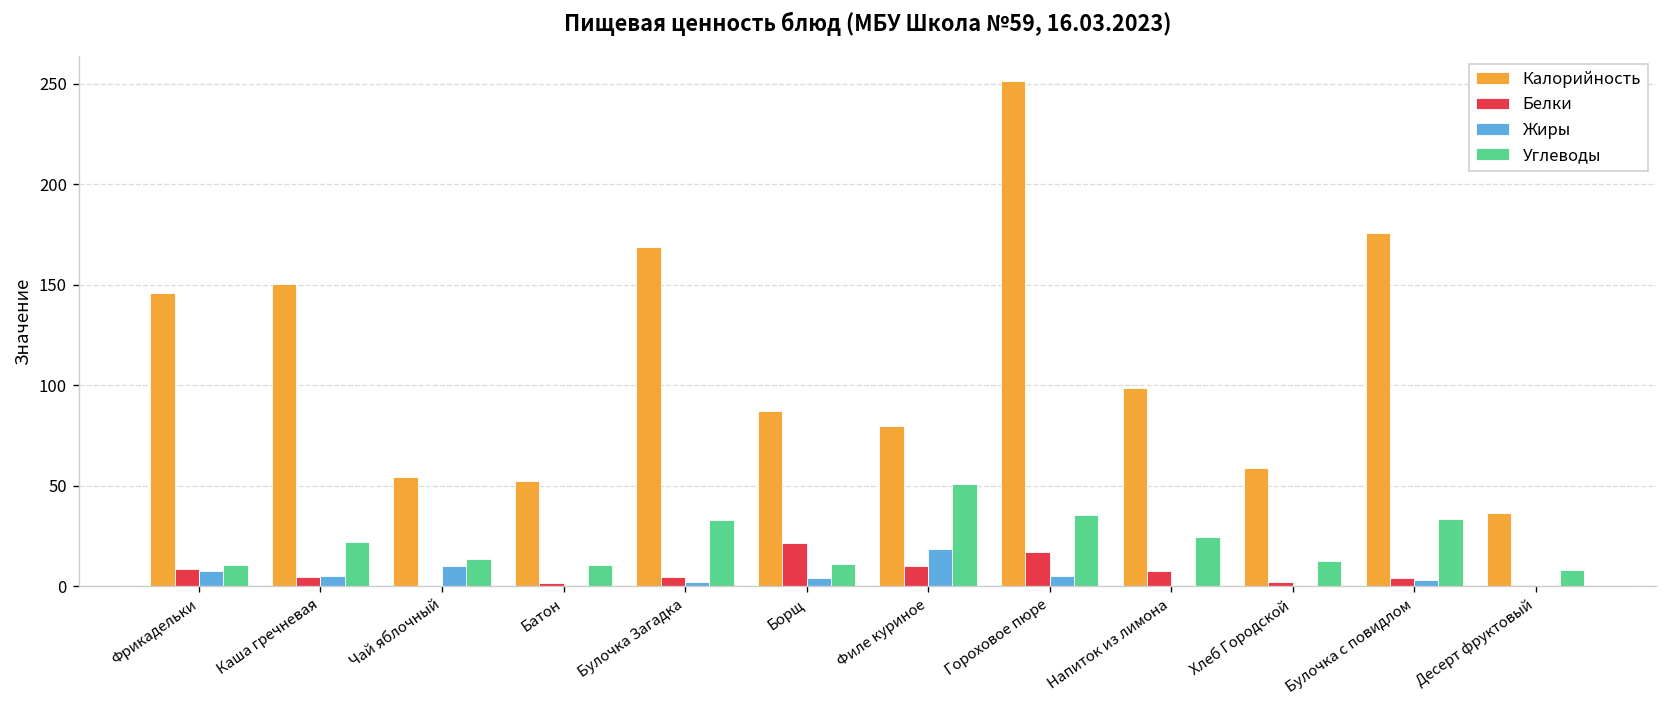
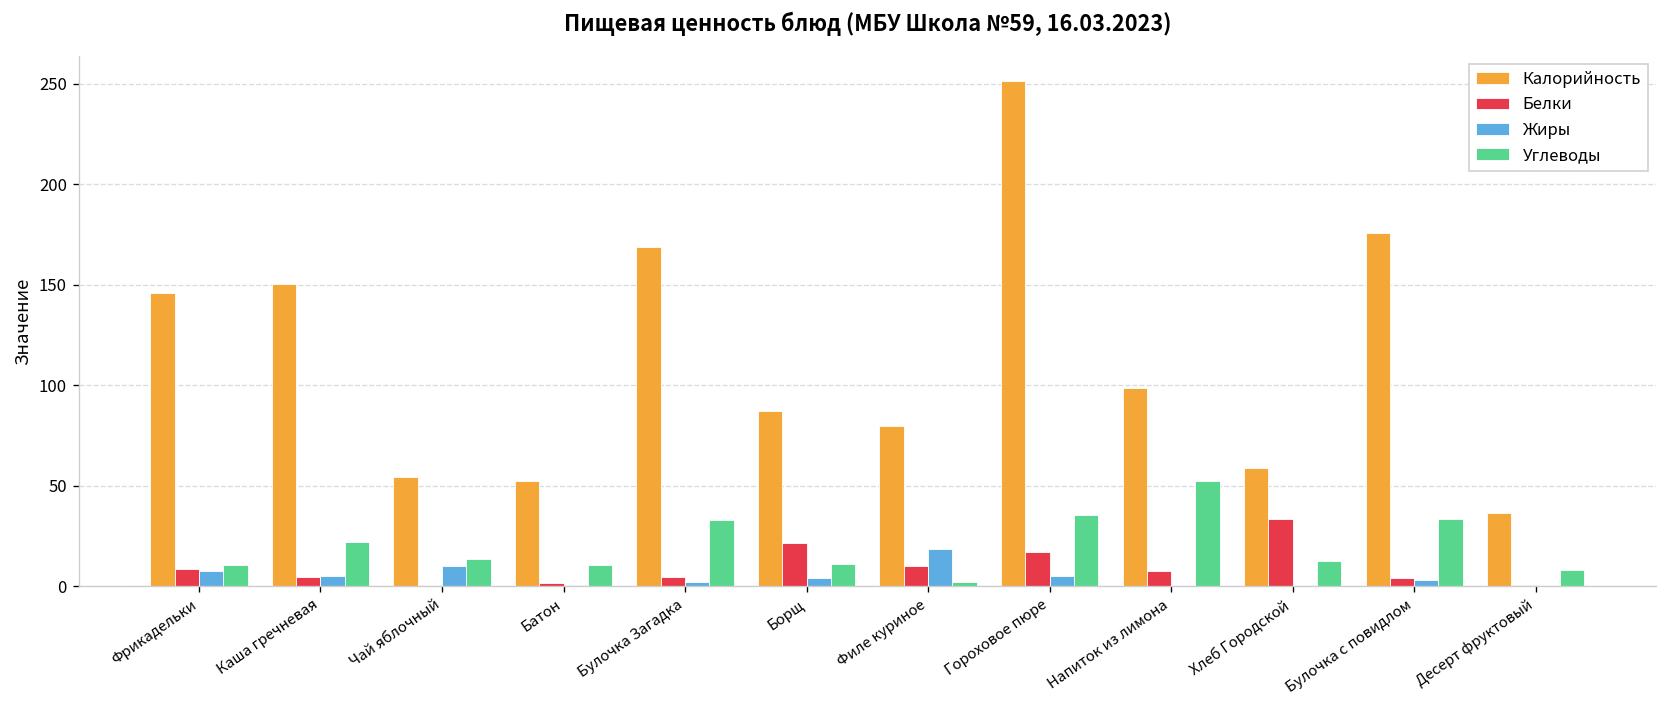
  {
    "Калорийность": {
      "Фрикадельки": 146,
      "Каша гречневая": 150,
      "Чай яблочный": 54,
      "Батон": 52,
      "Булочка Загадка": 169,
      "Борщ": 87,
      "Филе куриное": 80,
      "Гороховое пюре": 251,
      "Напиток из лимона": 98,
      "Хлеб Городской": 59,
      "Булочка с повидлом": 176,
      "Десерт фруктовый": 36
    },
    "Белки": {
      "Фрикадельки": 9,
      "Каша гречневая": 5,
      "Батон": 2,
      "Булочка Загадка": 5,
      "Борщ": 21,
      "Филе куриное": 10,
      "Гороховое пюре": 17,
      "Напиток из лимона": 7,
-     "Хлеб Городской": 2,
+     "Хлеб Городской": 33,
      "Булочка с повидлом": 4
    },
    "Жиры": {
      "Фрикадельки": 8,
      "Каша гречневая": 5,
      "Чай яблочный": 10,
      "Булочка Загадка": 2,
      "Борщ": 4,
      "Филе куриное": 18,
      "Гороховое пюре": 5,
      "Булочка с повидлом": 3
    },
    "Углеводы": {
      "Фрикадельки": 10,
      "Каша гречневая": 22,
      "Чай яблочный": 13,
      "Батон": 10,
      "Булочка Загадка": 33,
      "Борщ": 11,
-     "Филе куриное": 51,
+     "Филе куриное": 2,
      "Гороховое пюре": 35,
-     "Напиток из лимона": 24,
+     "Напиток из лимона": 52,
      "Хлеб Городской": 12,
      "Булочка с повидлом": 33,
      "Десерт фруктовый": 8
    }
  }
